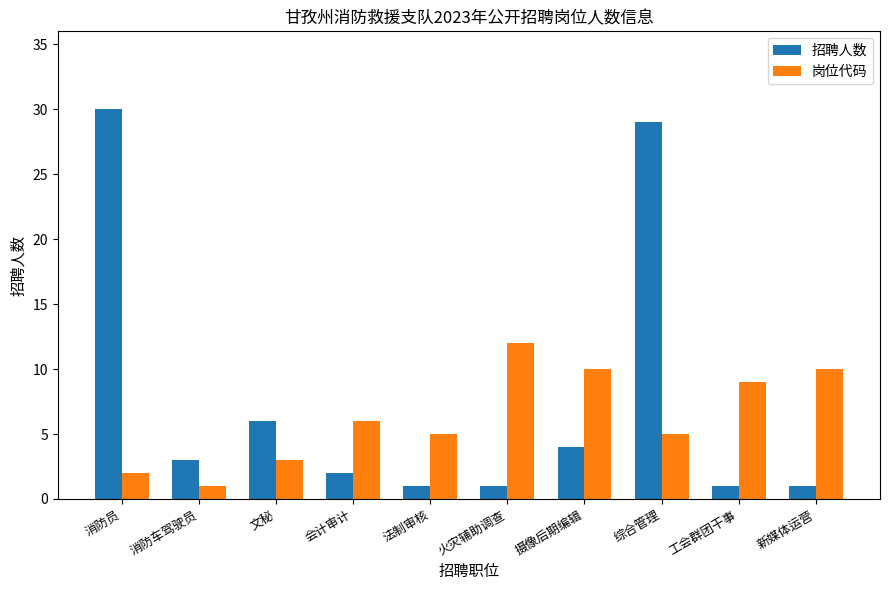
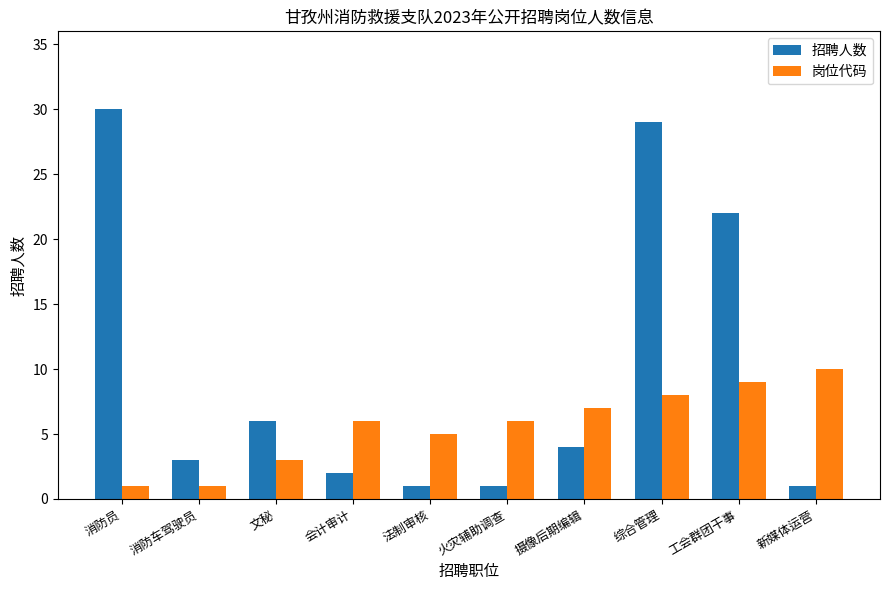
  {
    "招聘人数": {
      "消防员": 30,
      "消防车驾驶员": 3,
      "文秘": 6,
      "会计审计": 2,
      "法制审核": 1,
      "火灾辅助调查": 1,
      "摄像后期编辑": 4,
      "综合管理": 29,
-     "工会群团干事": 1,
+     "工会群团干事": 22,
      "新媒体运营": 1
    },
    "岗位代码": {
-     "消防员": 2,
+     "消防员": 1,
      "消防车驾驶员": 1,
      "文秘": 3,
      "会计审计": 6,
      "法制审核": 5,
-     "火灾辅助调查": 12,
-     "摄像后期编辑": 10,
-     "综合管理": 5,
+     "火灾辅助调查": 6,
+     "摄像后期编辑": 7,
+     "综合管理": 8,
      "工会群团干事": 9,
      "新媒体运营": 10
    }
  }
